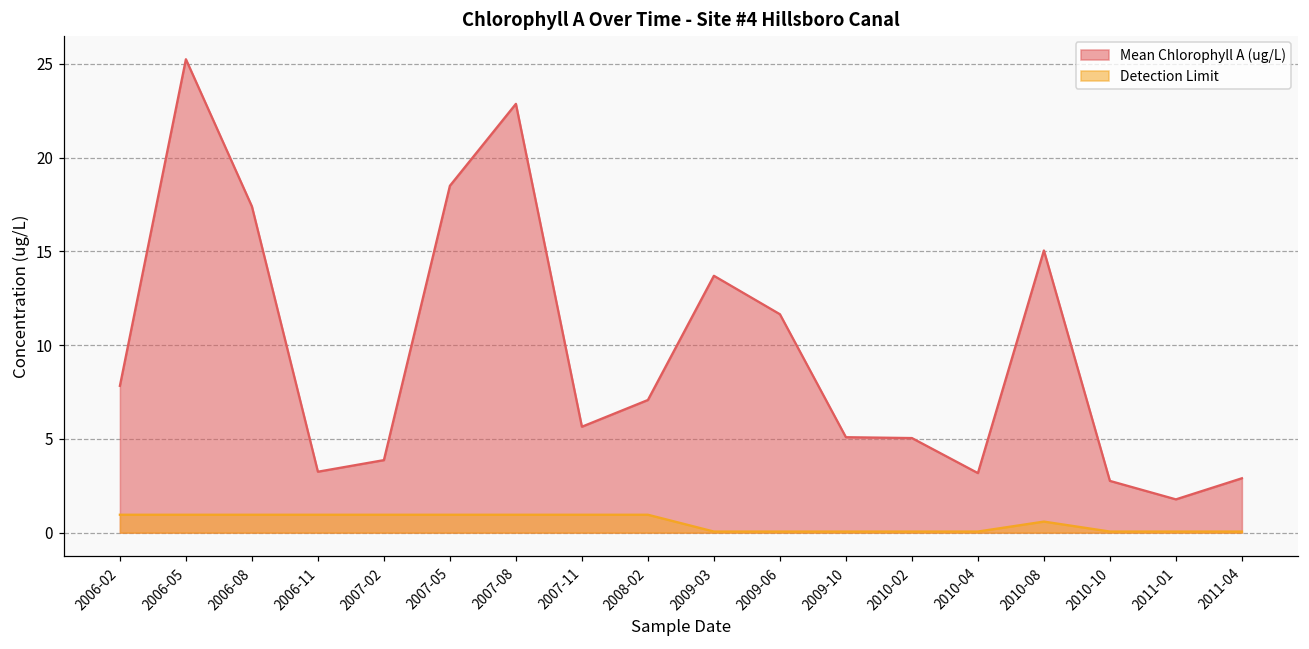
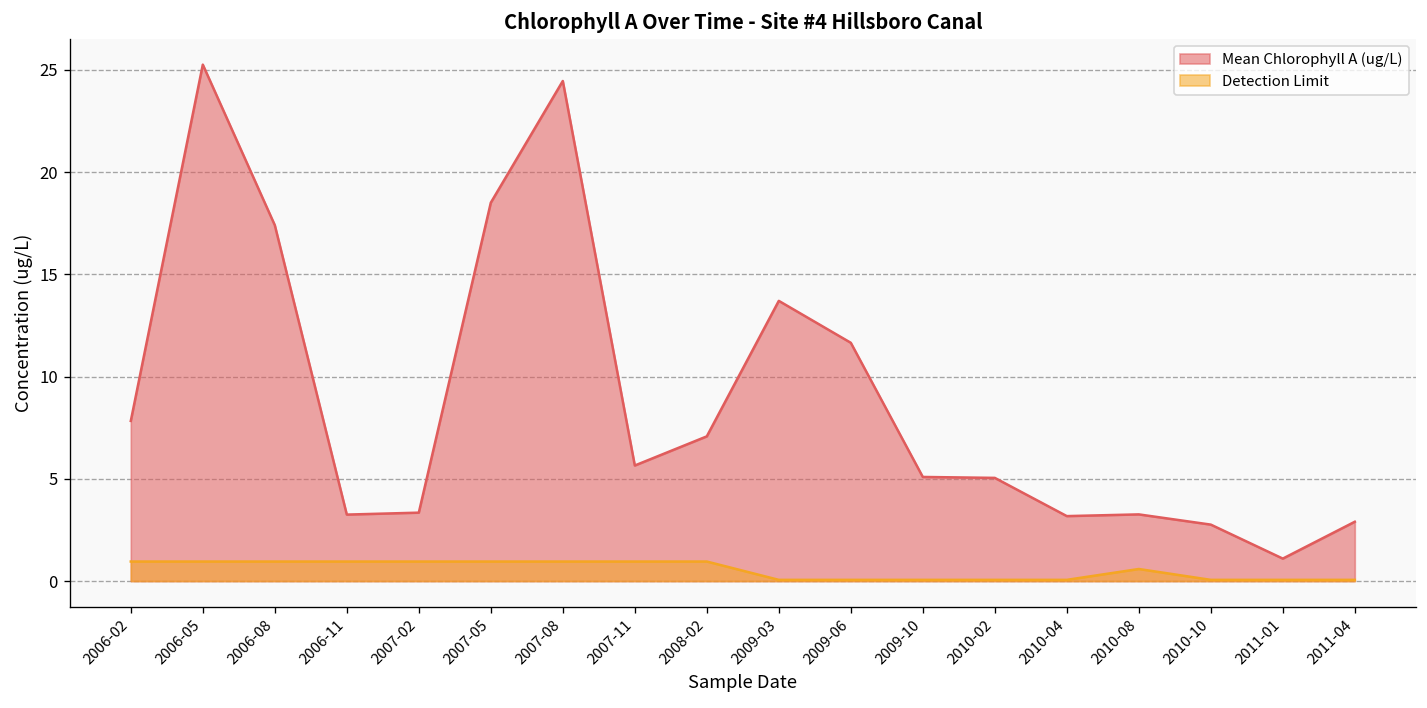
  {
    "Mean Chlorophyll A (ug/L)": {
      "2006-02": 7.8,
      "2006-05": 25.3,
      "2006-08": 17.4,
      "2006-11": 3.3,
-     "2007-02": 3.9,
+     "2007-02": 3.3,
      "2007-05": 18.5,
-     "2007-08": 22.9,
+     "2007-08": 24.5,
      "2007-11": 5.7,
      "2008-02": 7.1,
      "2009-03": 13.7,
      "2009-06": 11.7,
      "2009-10": 5.1,
      "2010-02": 5.0,
      "2010-04": 3.2,
-     "2010-08": 15.1,
+     "2010-08": 3.3,
      "2010-10": 2.8,
-     "2011-01": 1.8,
+     "2011-01": 1.1,
      "2011-04": 2.9
    },
    "Detection Limit": {
      "2006-02": 1.0,
      "2006-05": 1.0,
      "2006-08": 1.0,
      "2006-11": 1.0,
      "2007-02": 1.0,
      "2007-05": 1.0,
      "2007-08": 1.0,
      "2007-11": 1.0,
      "2008-02": 1.0,
      "2009-03": 0.1,
      "2009-06": 0.1,
      "2009-10": 0.1,
      "2010-02": 0.1,
      "2010-04": 0.1,
      "2010-08": 0.6,
      "2010-10": 0.1,
      "2011-01": 0.1,
      "2011-04": 0.1
    }
  }
